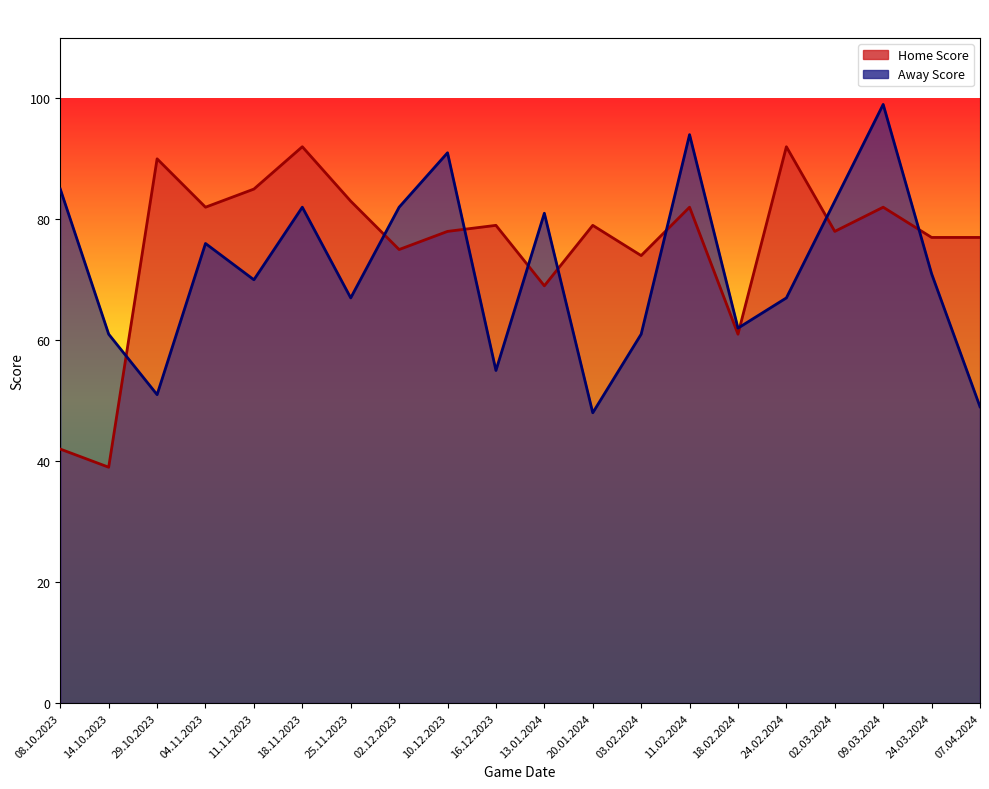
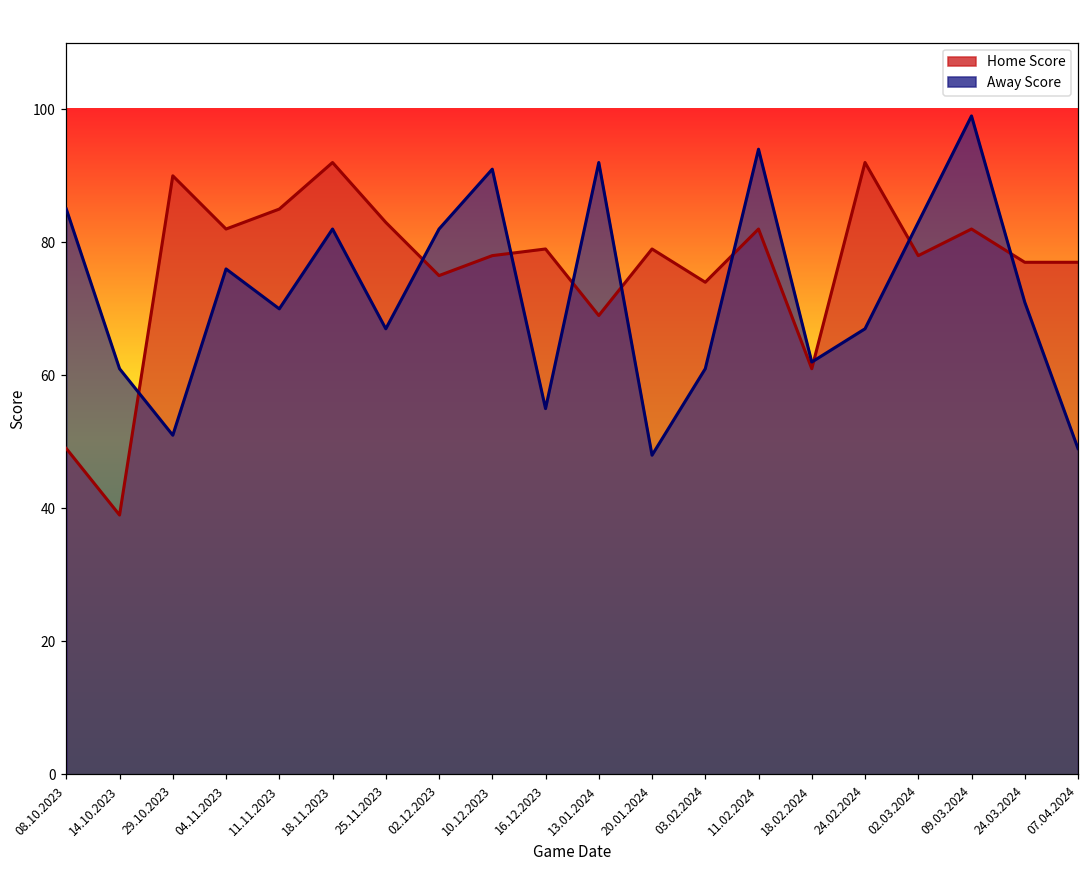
  {
    "Home Score": {
-     "08.10.2023": 42,
+     "08.10.2023": 49,
      "14.10.2023": 39,
      "29.10.2023": 90,
      "04.11.2023": 82,
      "11.11.2023": 85,
      "18.11.2023": 92,
      "25.11.2023": 83,
      "02.12.2023": 75,
      "10.12.2023": 78,
      "16.12.2023": 79,
      "13.01.2024": 69,
      "20.01.2024": 79,
      "03.02.2024": 74,
      "11.02.2024": 82,
      "18.02.2024": 61,
      "24.02.2024": 92,
      "02.03.2024": 78,
      "09.03.2024": 82,
      "24.03.2024": 77,
      "07.04.2024": 77
    },
    "Away Score": {
      "08.10.2023": 85,
      "14.10.2023": 61,
      "29.10.2023": 51,
      "04.11.2023": 76,
      "11.11.2023": 70,
      "18.11.2023": 82,
      "25.11.2023": 67,
      "02.12.2023": 82,
      "10.12.2023": 91,
      "16.12.2023": 55,
-     "13.01.2024": 81,
+     "13.01.2024": 92,
      "20.01.2024": 48,
      "03.02.2024": 61,
      "11.02.2024": 94,
      "18.02.2024": 62,
      "24.02.2024": 67,
      "02.03.2024": 83,
      "09.03.2024": 99,
      "24.03.2024": 71,
      "07.04.2024": 49
    }
  }
